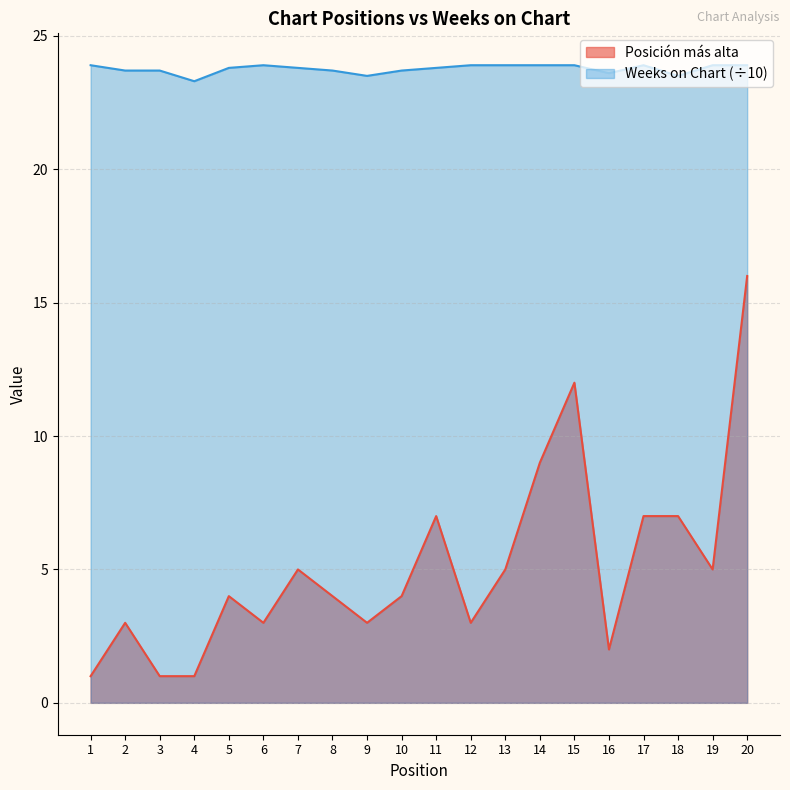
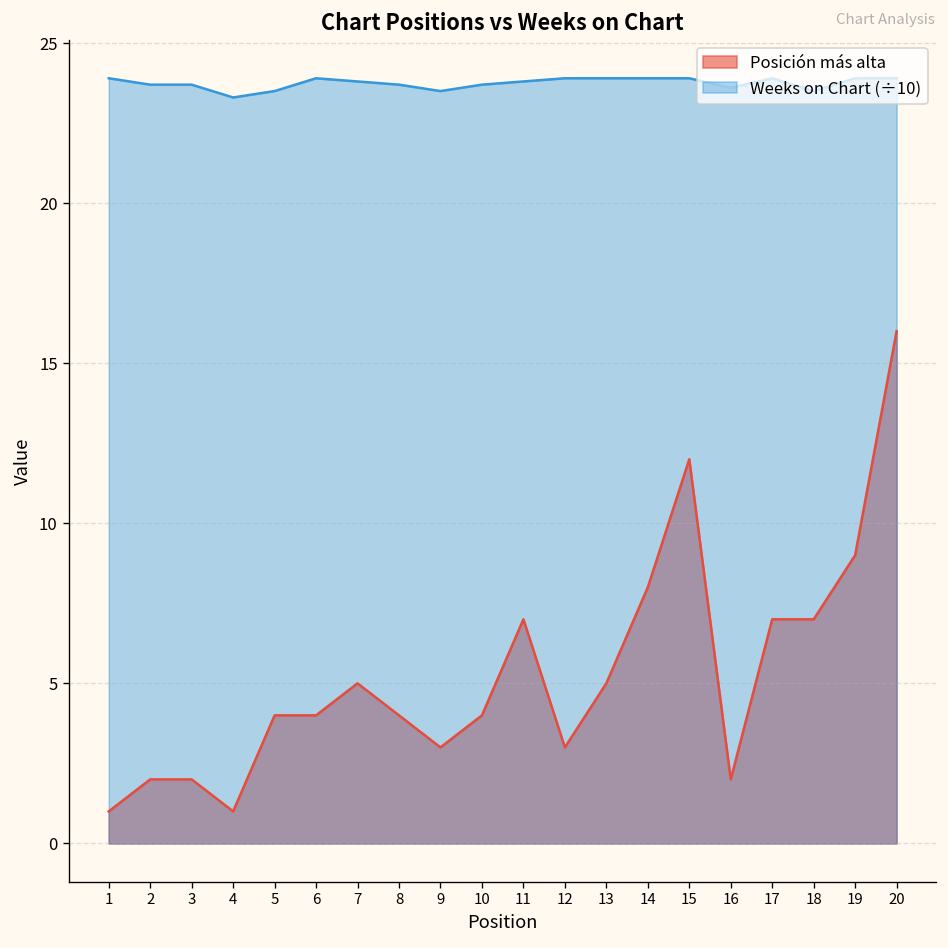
  {
    "Posición más alta": {
      "1": 1,
-     "2": 3,
-     "3": 1,
+     "2": 2,
+     "3": 2,
      "4": 1,
      "5": 4,
-     "6": 3,
+     "6": 4,
      "7": 5,
      "8": 4,
      "9": 3,
      "10": 4,
      "11": 7,
      "12": 3,
      "13": 5,
-     "14": 9,
+     "14": 8,
      "15": 12,
      "16": 2,
      "17": 7,
      "18": 7,
-     "19": 5,
+     "19": 9,
      "20": 16
    },
    "Weeks on Chart (÷10)": {
      "1": 23.9,
      "2": 23.7,
      "3": 23.7,
      "4": 23.3,
-     "5": 23.8,
+     "5": 23.5,
      "6": 23.9,
      "7": 23.8,
      "8": 23.7,
      "9": 23.5,
      "10": 23.7,
      "11": 23.8,
      "12": 23.9,
      "13": 23.9,
      "14": 23.9,
      "15": 23.9
    }
  }
